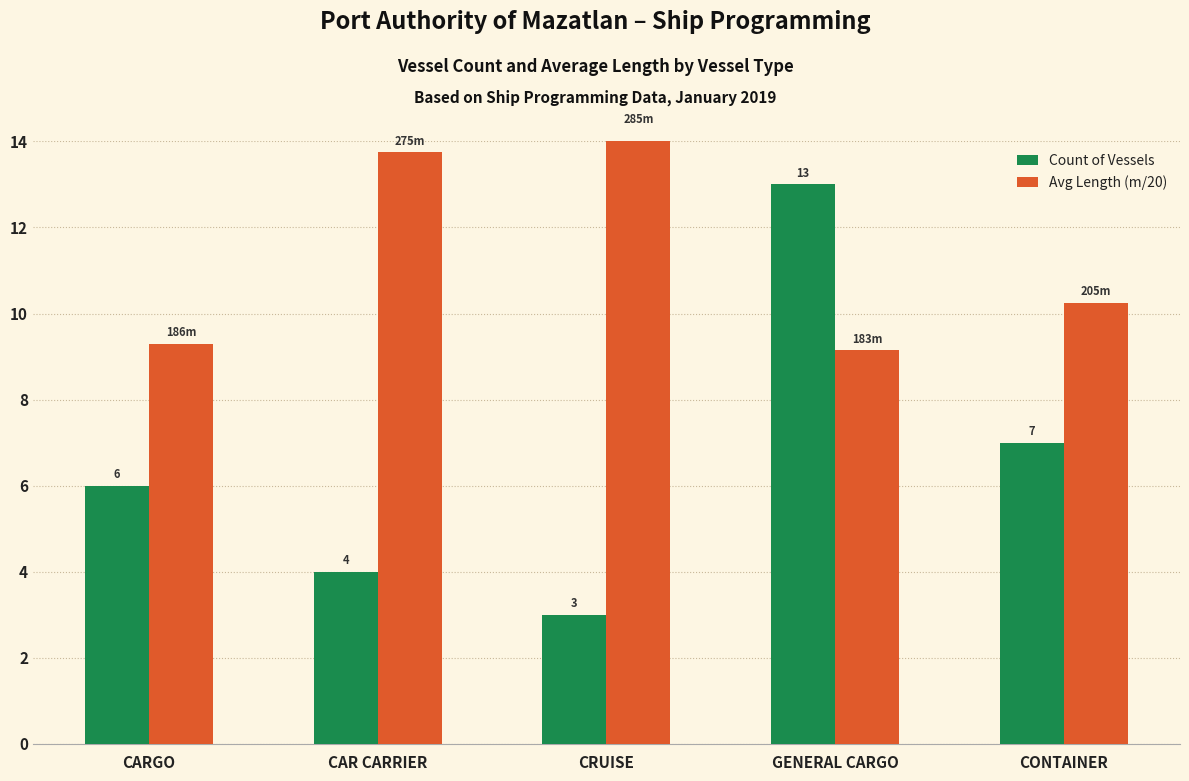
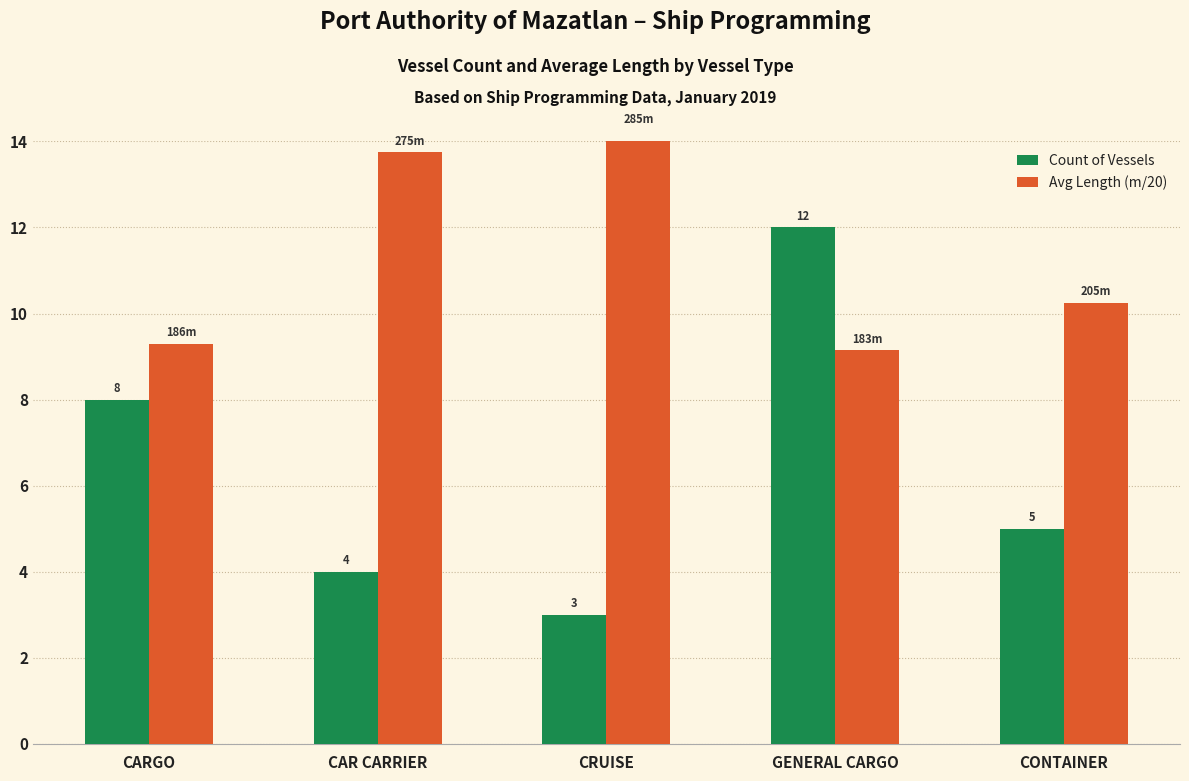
  {
    "Count of Vessels": {
-     "CARGO": 6,
+     "CARGO": 8,
      "CAR CARRIER": 4,
      "CRUISE": 3,
-     "GENERAL CARGO": 13,
-     "CONTAINER": 7
+     "GENERAL CARGO": 12,
+     "CONTAINER": 5
    }
  }
